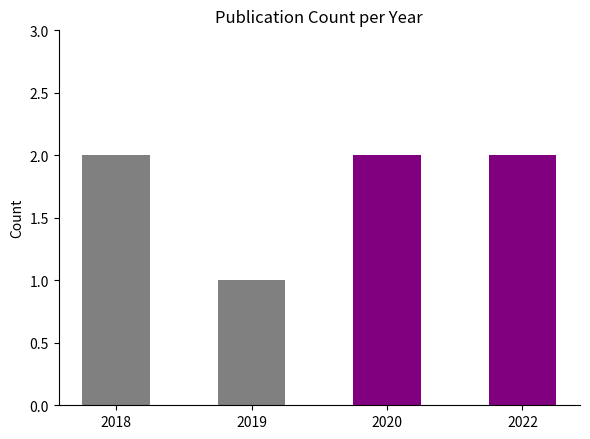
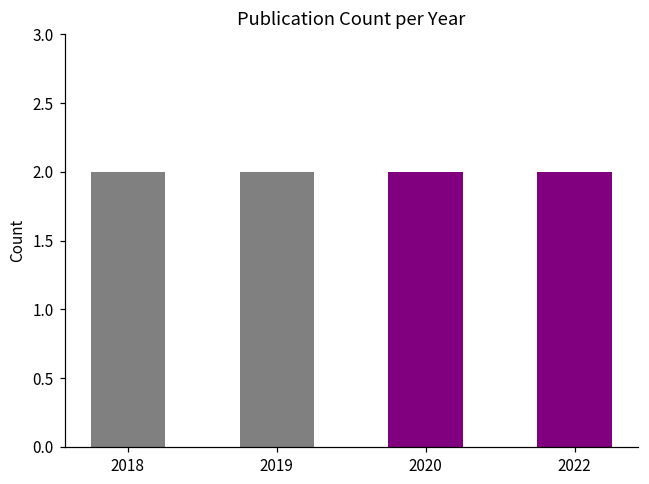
  {
    "2018": 2,
-   "2019": 1,
+   "2019": 2,
    "2020": 2,
    "2022": 2
  }
